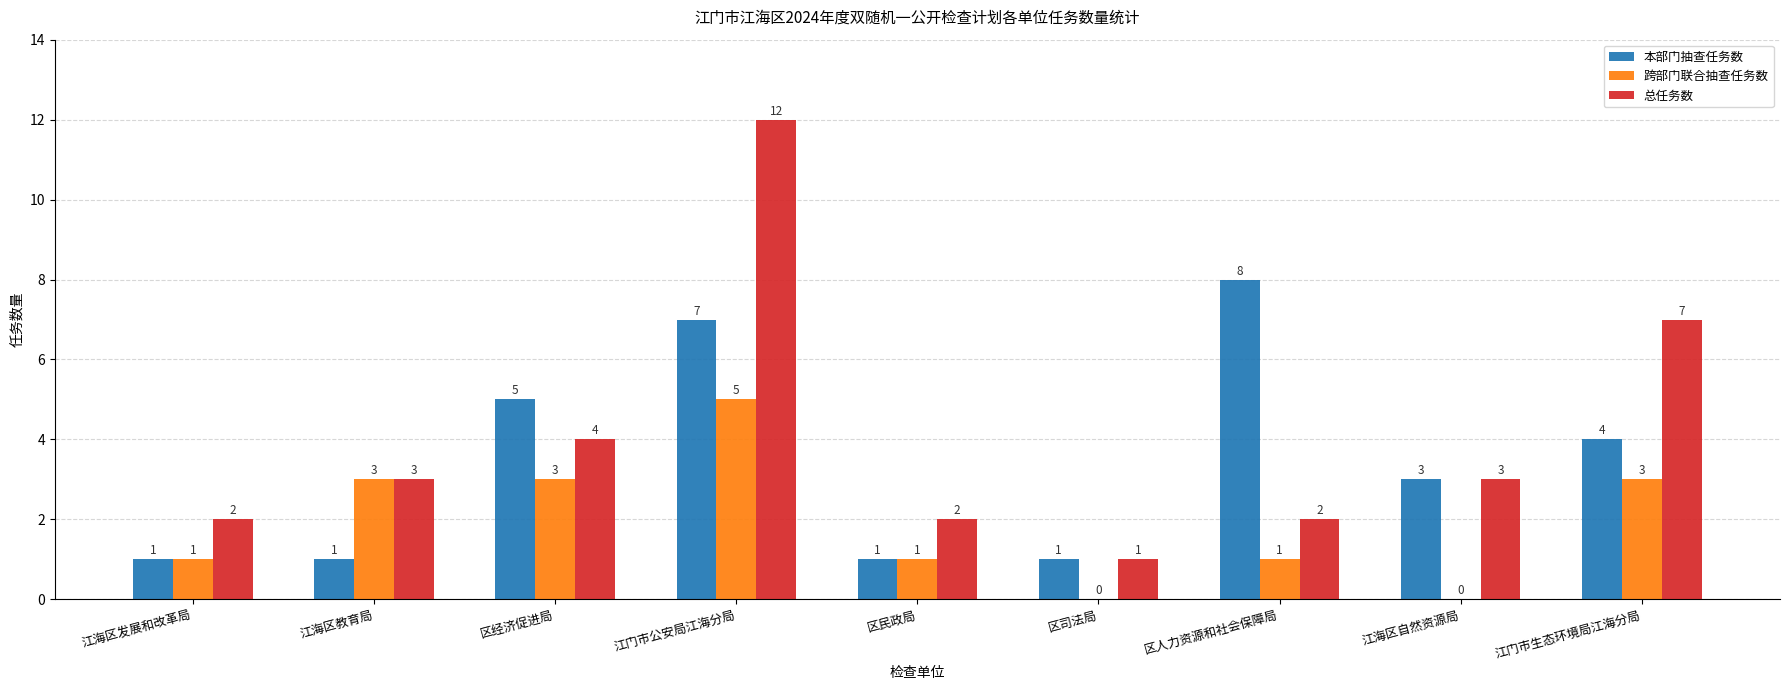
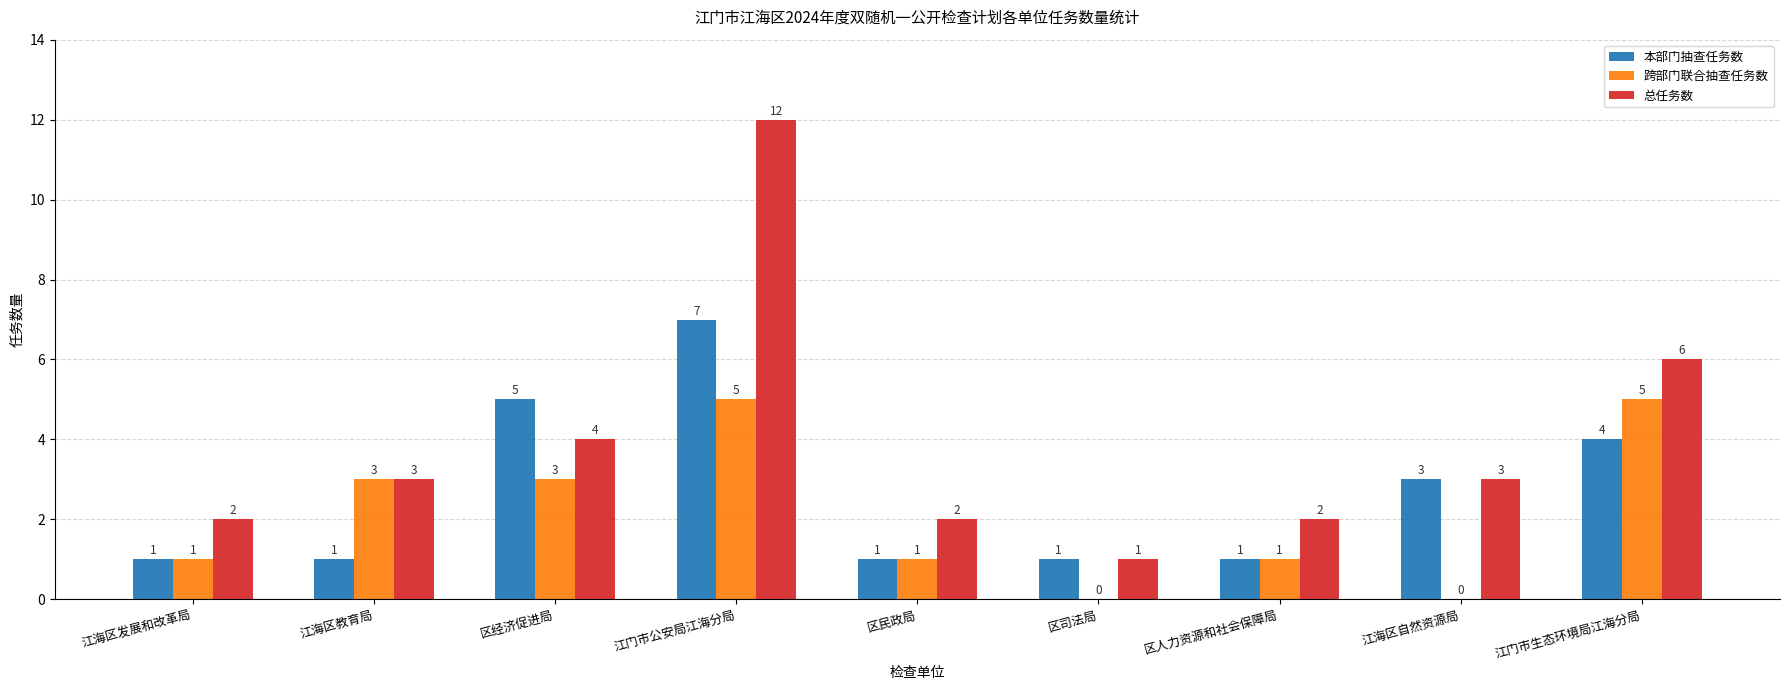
  {
    "本部门抽查任务数": {
      "江海区发展和改革局": 1,
      "江海区教育局": 1,
      "区经济促进局": 5,
      "江门市公安局江海分局": 7,
      "区民政局": 1,
      "区司法局": 1,
-     "区人力资源和社会保障局": 8,
+     "区人力资源和社会保障局": 1,
      "江海区自然资源局": 3,
      "江门市生态环境局江海分局": 4
    },
    "跨部门联合抽查任务数": {
      "江海区发展和改革局": 1,
      "江海区教育局": 3,
      "区经济促进局": 3,
      "江门市公安局江海分局": 5,
      "区民政局": 1,
      "区司法局": 0,
      "区人力资源和社会保障局": 1,
      "江海区自然资源局": 0,
-     "江门市生态环境局江海分局": 3
+     "江门市生态环境局江海分局": 5
    },
    "总任务数": {
      "江海区发展和改革局": 2,
      "江海区教育局": 3,
      "区经济促进局": 4,
      "江门市公安局江海分局": 12,
      "区民政局": 2,
      "区司法局": 1,
      "区人力资源和社会保障局": 2,
      "江海区自然资源局": 3,
-     "江门市生态环境局江海分局": 7
+     "江门市生态环境局江海分局": 6
    }
  }
